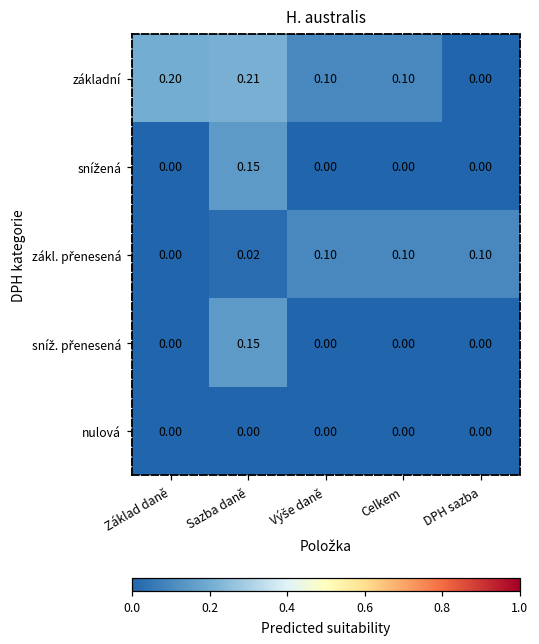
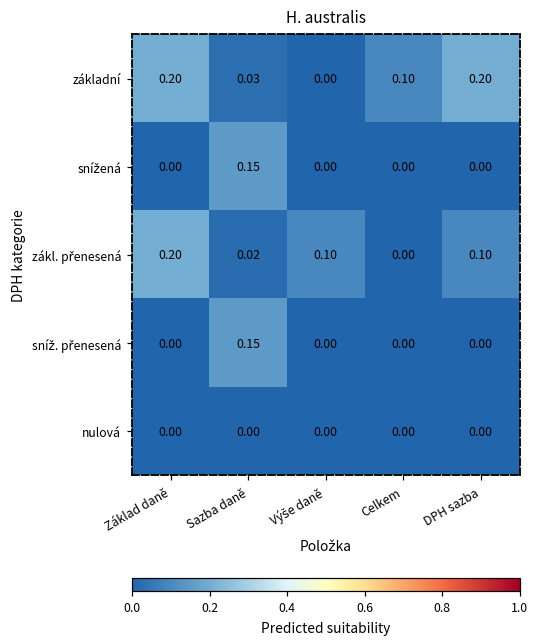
  {
    "základní": {
      "Základ daně": 0.20,
-     "Sazba daně": 0.21,
-     "Výše daně": 0.10,
+     "Sazba daně": 0.03,
+     "Výše daně": 0.00,
      "Celkem": 0.10,
-     "DPH sazba": 0.00
+     "DPH sazba": 0.20
    },
    "snížená": {
      "Základ daně": 0.00,
      "Sazba daně": 0.15,
      "Výše daně": 0.00,
      "Celkem": 0.00,
      "DPH sazba": 0.00
    },
    "zákl. přenesená": {
-     "Základ daně": 0.00,
+     "Základ daně": 0.20,
      "Sazba daně": 0.02,
      "Výše daně": 0.10,
-     "Celkem": 0.10,
+     "Celkem": 0.00,
      "DPH sazba": 0.10
    },
    "sníž. přenesená": {
      "Základ daně": 0.00,
      "Sazba daně": 0.15,
      "Výše daně": 0.00,
      "Celkem": 0.00,
      "DPH sazba": 0.00
    },
    "nulová": {
      "Základ daně": 0.00,
      "Sazba daně": 0.00,
      "Výše daně": 0.00,
      "Celkem": 0.00,
      "DPH sazba": 0.00
    }
  }
